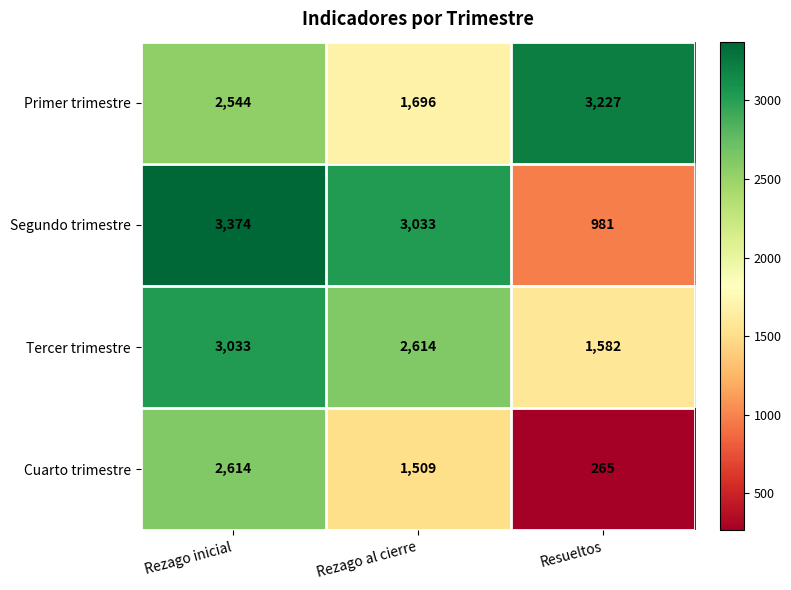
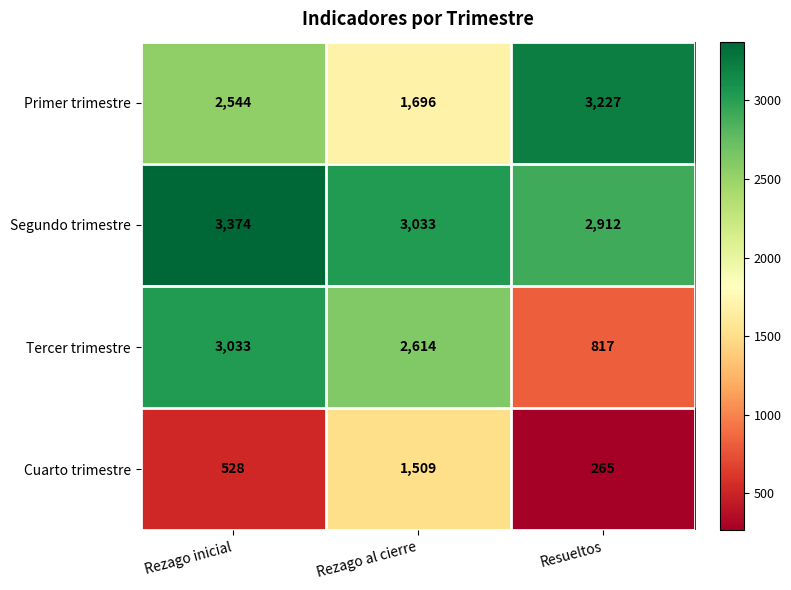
  {
    "Primer trimestre": {
      "Rezago inicial": "2,544",
      "Rezago al cierre": "1,696",
      "Resueltos": "3,227"
    },
    "Segundo trimestre": {
      "Rezago inicial": "3,374",
      "Rezago al cierre": "3,033",
-     "Resueltos": "981"
+     "Resueltos": "2,912"
    },
    "Tercer trimestre": {
      "Rezago inicial": "3,033",
      "Rezago al cierre": "2,614",
-     "Resueltos": "1,582"
+     "Resueltos": "817"
    },
    "Cuarto trimestre": {
-     "Rezago inicial": "2,614",
+     "Rezago inicial": "528",
      "Rezago al cierre": "1,509",
      "Resueltos": "265"
    }
  }
